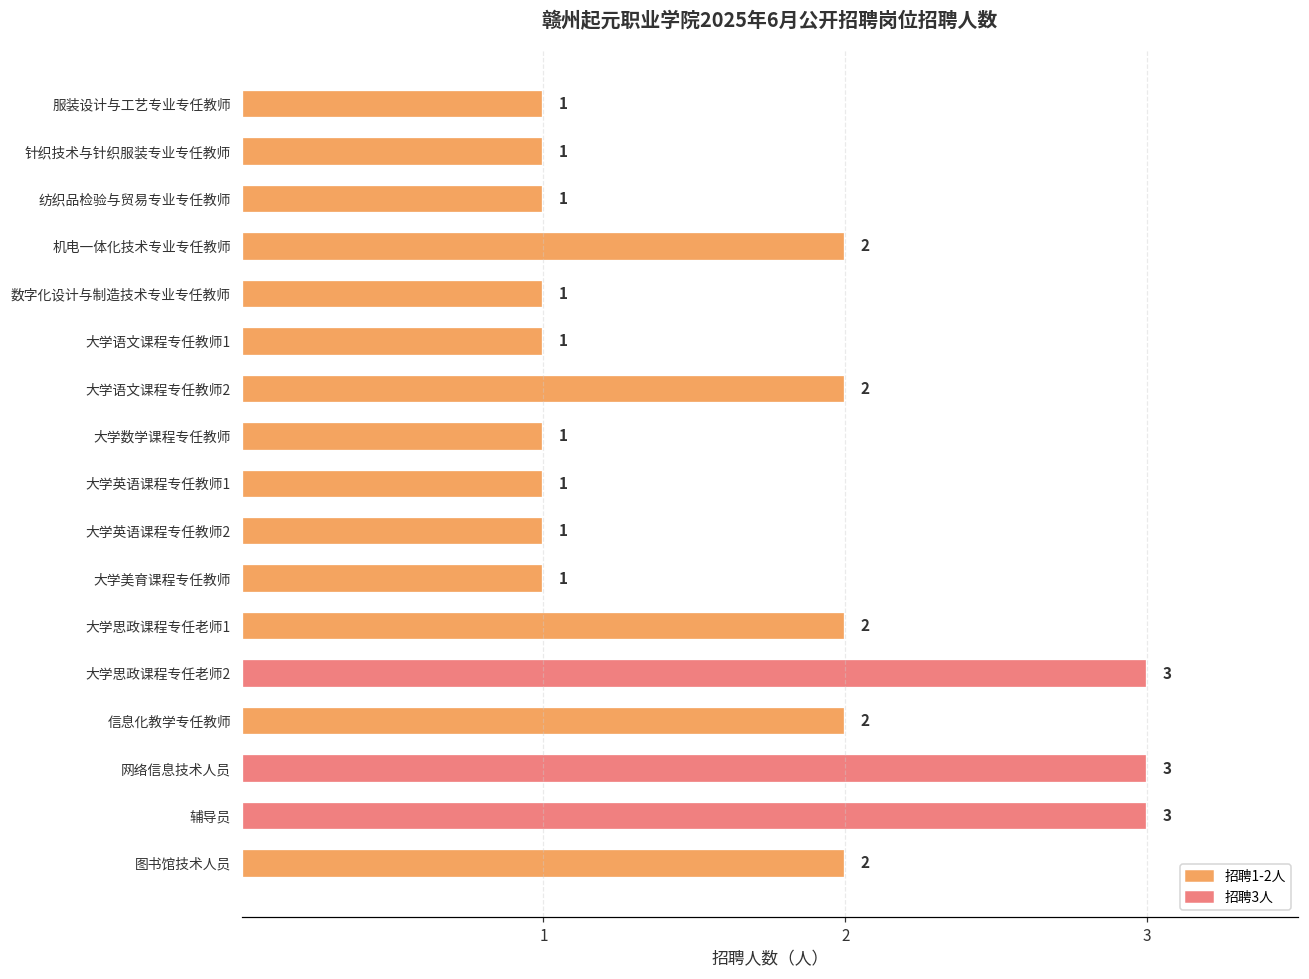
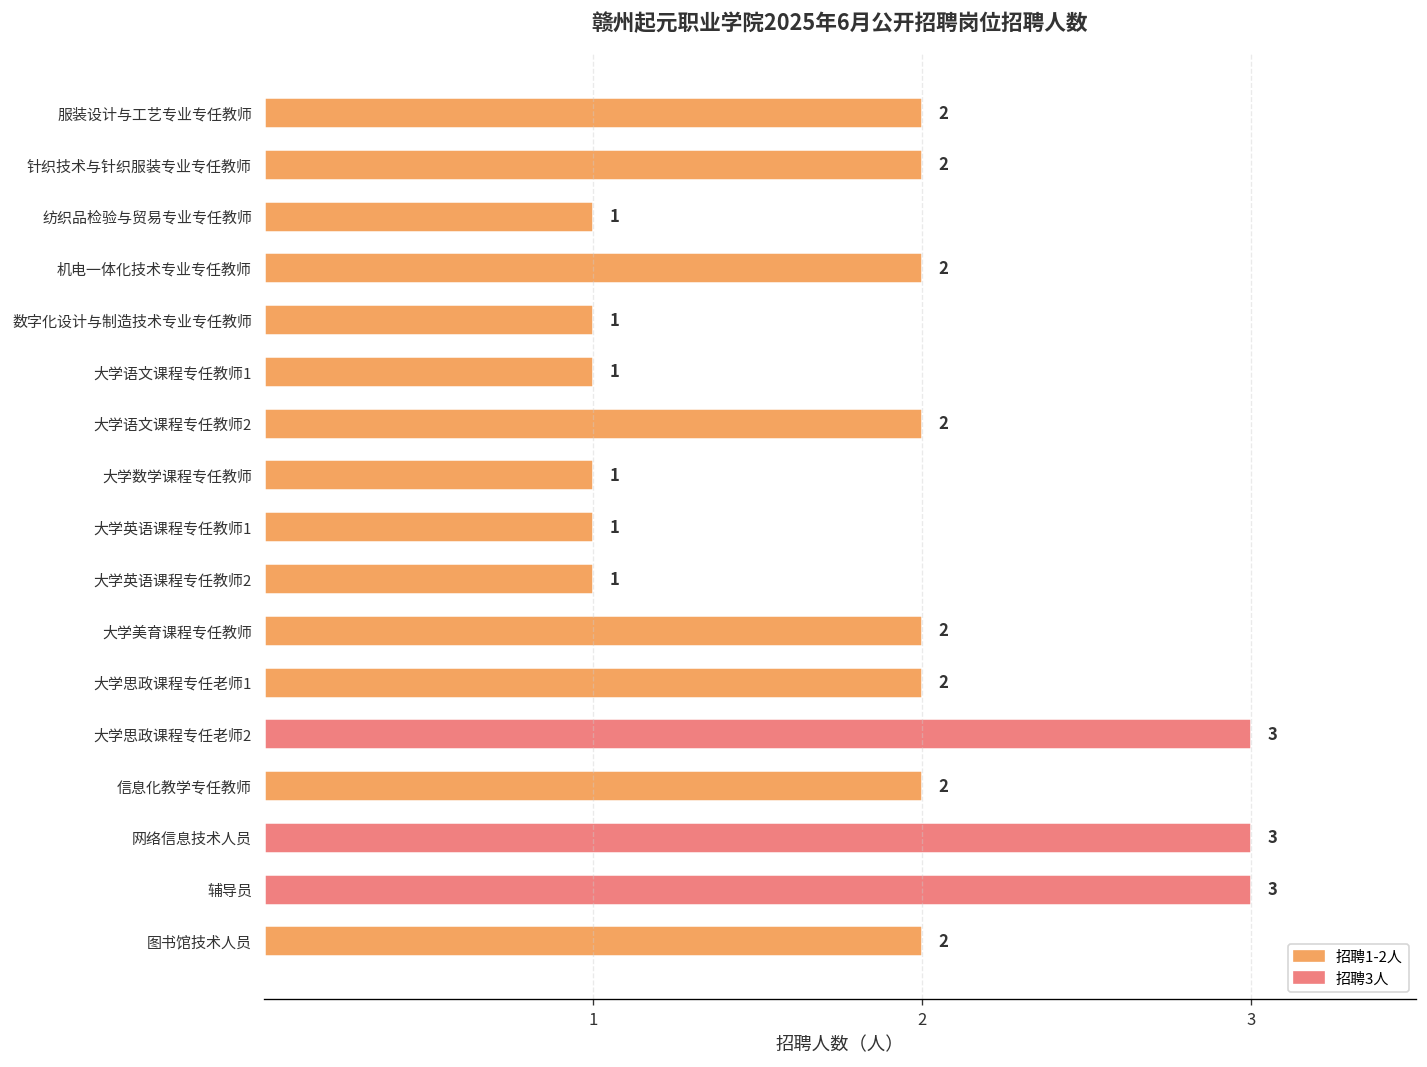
  {
-   "服装设计与工艺专业专任教师": 1,
-   "针织技术与针织服装专业专任教师": 1,
+   "服装设计与工艺专业专任教师": 2,
+   "针织技术与针织服装专业专任教师": 2,
    "纺织品检验与贸易专业专任教师": 1,
    "机电一体化技术专业专任教师": 2,
    "数字化设计与制造技术专业专任教师": 1,
    "大学语文课程专任教师1": 1,
    "大学语文课程专任教师2": 2,
    "大学数学课程专任教师": 1,
    "大学英语课程专任教师1": 1,
    "大学英语课程专任教师2": 1,
-   "大学美育课程专任教师": 1,
+   "大学美育课程专任教师": 2,
    "大学思政课程专任老师1": 2,
    "大学思政课程专任老师2": 3,
    "信息化教学专任教师": 2,
    "网络信息技术人员": 3,
    "辅导员": 3,
    "图书馆技术人员": 2
  }
